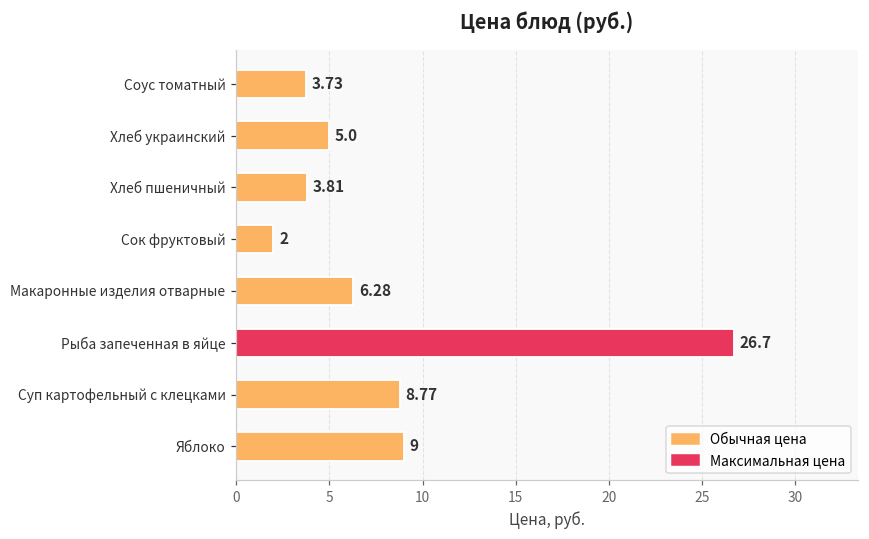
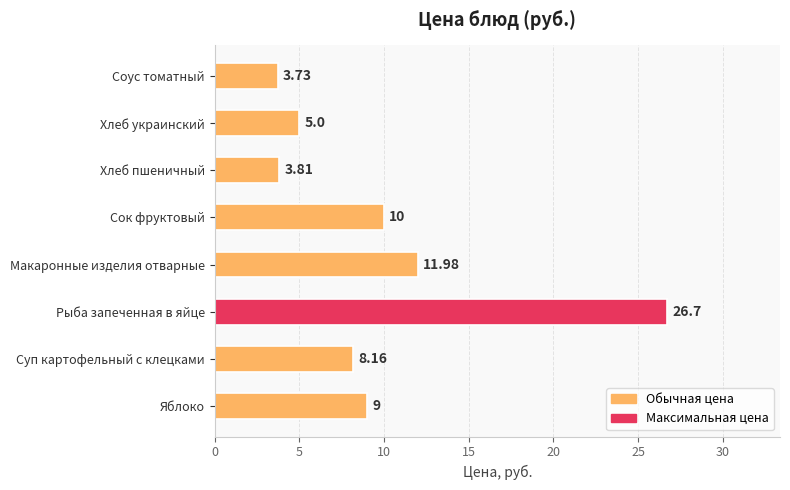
  {
    "Соус томатный": 3.73,
    "Хлеб украинский": 5.0,
    "Хлеб пшеничный": 3.81,
-   "Сок фруктовый": 2,
-   "Макаронные изделия отварные": 6.28,
+   "Сок фруктовый": 10,
+   "Макаронные изделия отварные": 11.98,
    "Рыба запеченная в яйце": 26.7,
-   "Суп картофельный с клецками": 8.77,
+   "Суп картофельный с клецками": 8.16,
    "Яблоко": 9
  }
